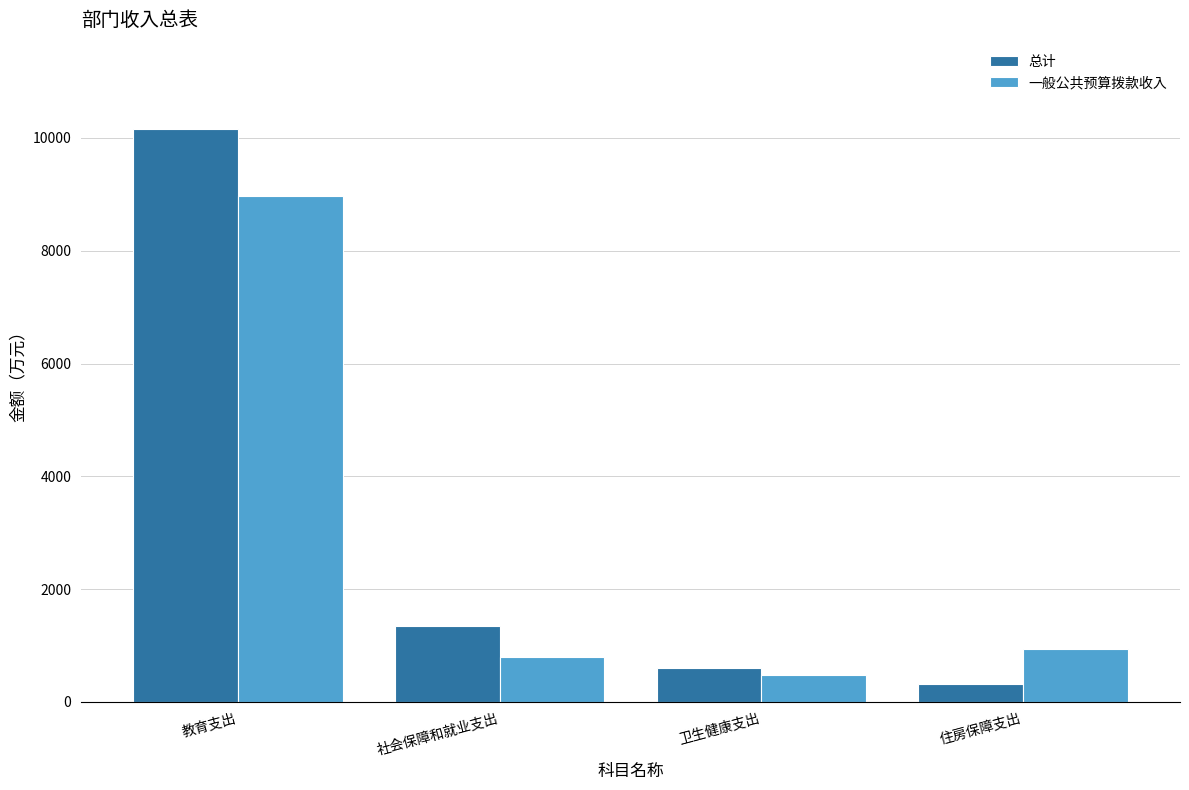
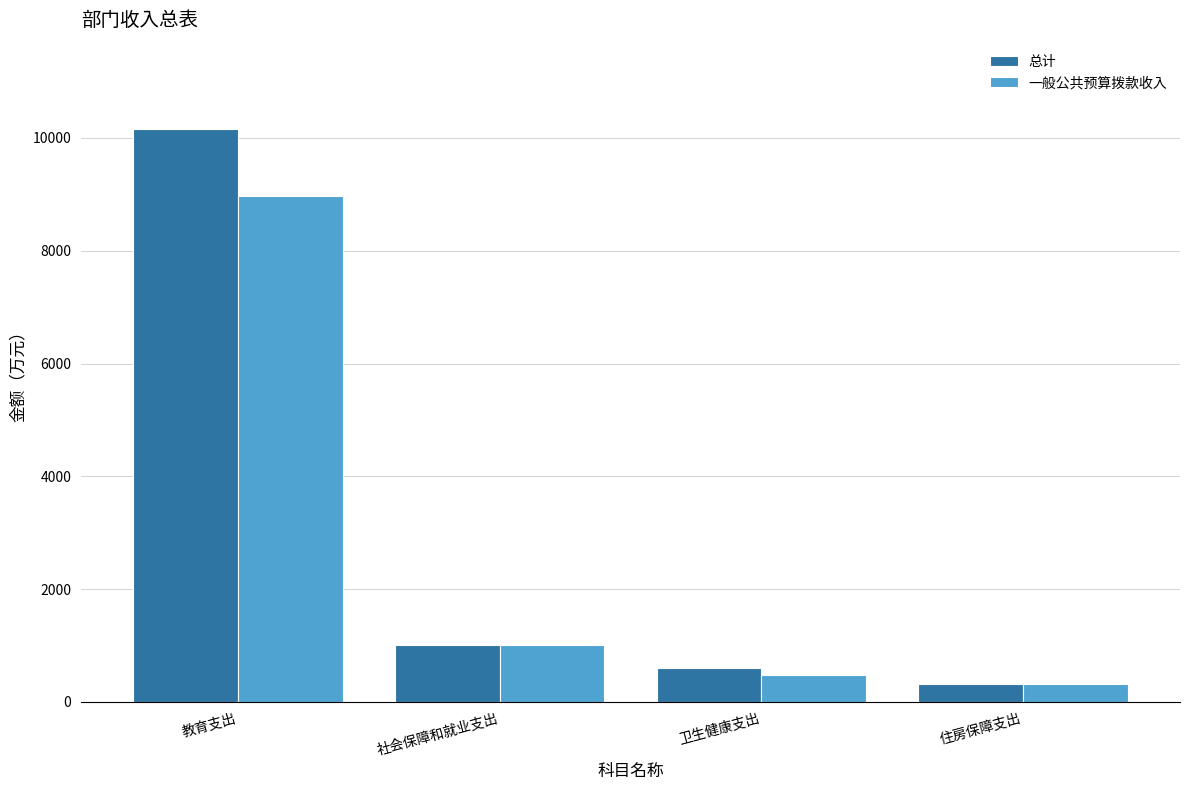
  {
    "总计": {
      "教育支出": 10200,
-     "社会保障和就业支出": 1400,
+     "社会保障和就业支出": 1000,
      "卫生健康支出": 600,
      "住房保障支出": 300
    },
    "一般公共预算拨款收入": {
      "教育支出": 9000,
-     "社会保障和就业支出": 800,
+     "社会保障和就业支出": 1000,
      "卫生健康支出": 500,
-     "住房保障支出": 900
+     "住房保障支出": 300
    }
  }
